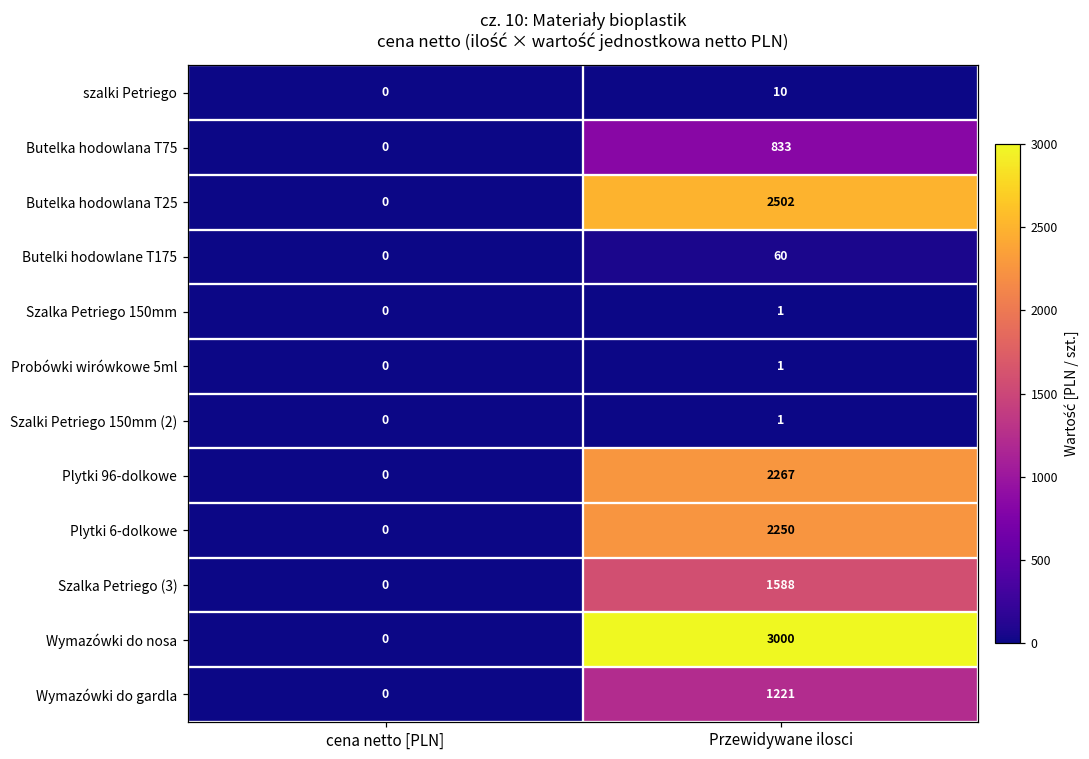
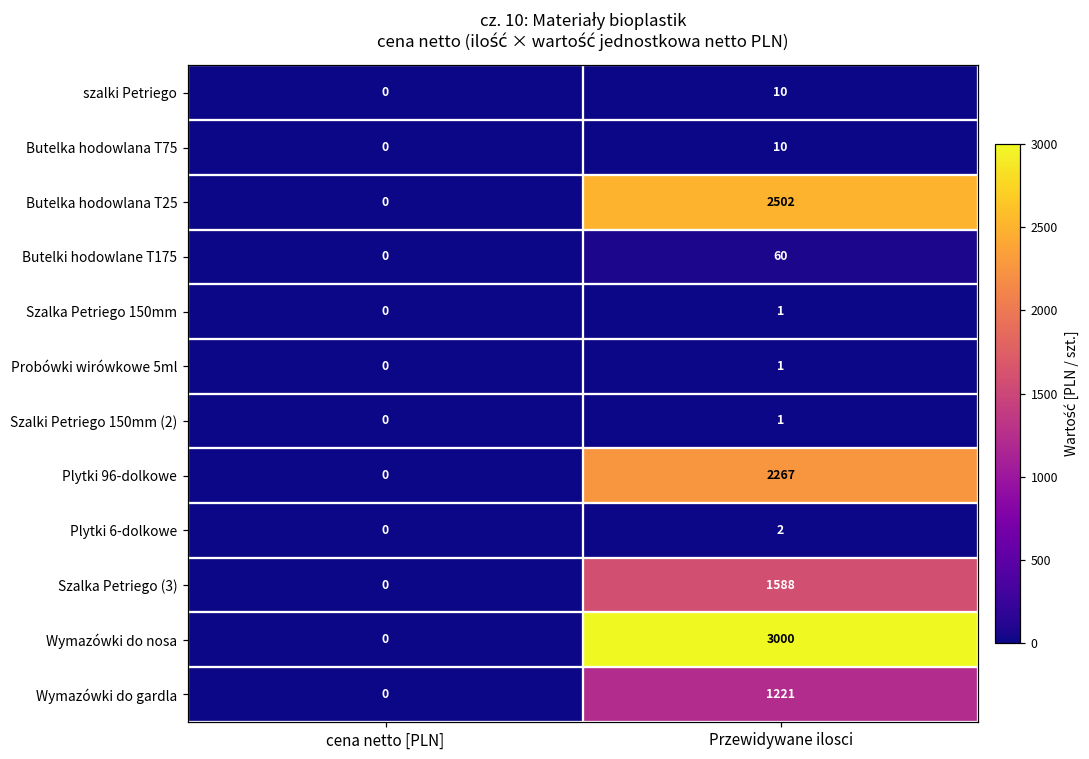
  {
    "szalki Petriego": {
      "cena netto [PLN]": 0,
      "Przewidywane ilosci": 10
    },
    "Butelka hodowlana T75": {
      "cena netto [PLN]": 0,
-     "Przewidywane ilosci": 833
+     "Przewidywane ilosci": 10
    },
    "Butelka hodowlana T25": {
      "cena netto [PLN]": 0,
      "Przewidywane ilosci": 2502
    },
    "Butelki hodowlane T175": {
      "cena netto [PLN]": 0,
      "Przewidywane ilosci": 60
    },
    "Szalka Petriego 150mm": {
      "cena netto [PLN]": 0,
      "Przewidywane ilosci": 1
    },
    "Probówki wirówkowe 5ml": {
      "cena netto [PLN]": 0,
      "Przewidywane ilosci": 1
    },
    "Szalki Petriego 150mm (2)": {
      "cena netto [PLN]": 0,
      "Przewidywane ilosci": 1
    },
    "Plytki 96-dolkowe": {
      "cena netto [PLN]": 0,
      "Przewidywane ilosci": 2267
    },
    "Plytki 6-dolkowe": {
      "cena netto [PLN]": 0,
-     "Przewidywane ilosci": 2250
+     "Przewidywane ilosci": 2
    },
    "Szalka Petriego (3)": {
      "cena netto [PLN]": 0,
      "Przewidywane ilosci": 1588
    },
    "Wymazówki do nosa": {
      "cena netto [PLN]": 0,
      "Przewidywane ilosci": 3000
    },
    "Wymazówki do gardla": {
      "cena netto [PLN]": 0,
      "Przewidywane ilosci": 1221
    }
  }
